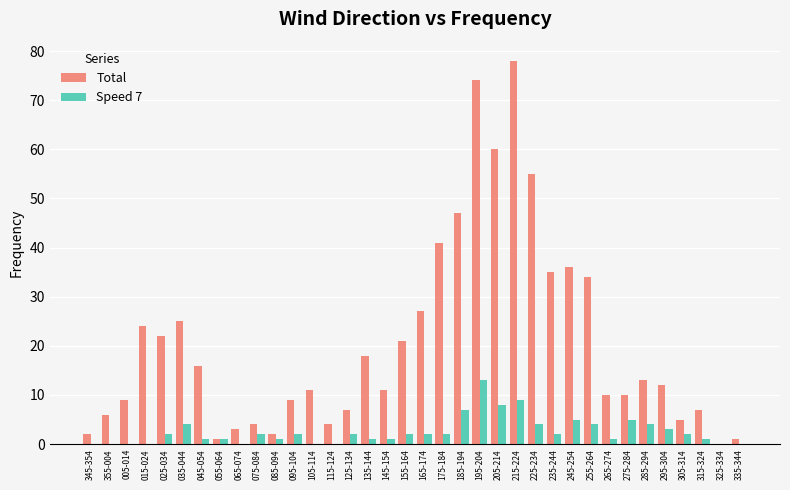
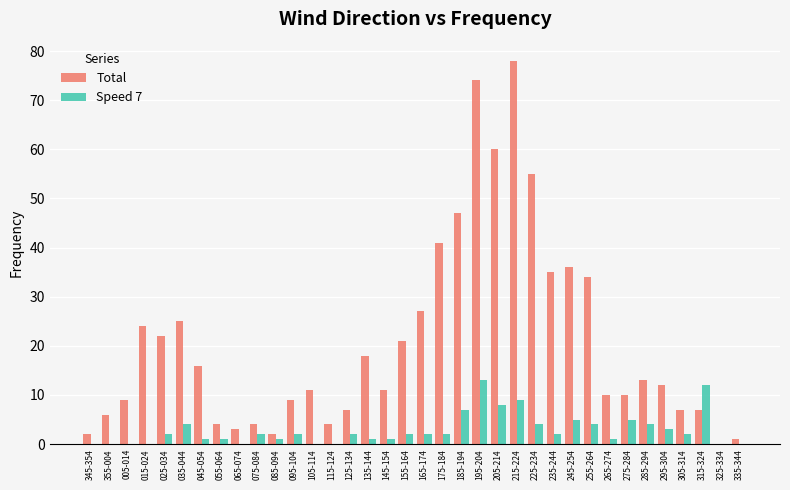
  {
    "Total": {
      "345-354": 2,
      "355-004": 6,
      "005-014": 9,
      "015-024": 24,
      "025-034": 22,
      "035-044": 25,
      "045-054": 16,
-     "055-064": 1,
+     "055-064": 4,
      "065-074": 3,
      "075-084": 4,
      "085-094": 2,
      "095-104": 9,
      "105-114": 11,
      "115-124": 4,
      "125-134": 7,
      "135-144": 18,
      "145-154": 11,
      "155-164": 21,
      "165-174": 27,
      "175-184": 41,
      "185-194": 47,
      "195-204": 74,
      "205-214": 60,
      "215-224": 78,
      "225-234": 55,
      "235-244": 35,
      "245-254": 36,
      "255-264": 34,
      "265-274": 10,
      "275-284": 10,
      "285-294": 13,
      "295-304": 12,
-     "305-314": 5,
+     "305-314": 7,
      "315-324": 7,
      "325-334": 0,
      "335-344": 1
    },
    "Speed 7": {
      "345-354": 0,
      "355-004": 0,
      "005-014": 0,
      "015-024": 0,
      "025-034": 2,
      "035-044": 4,
      "045-054": 1,
      "055-064": 1,
      "065-074": 0,
      "075-084": 2,
      "085-094": 1,
      "095-104": 2,
      "105-114": 0,
      "115-124": 0,
      "125-134": 2,
      "135-144": 1,
      "145-154": 1,
      "155-164": 2,
      "165-174": 2,
      "175-184": 2,
      "185-194": 7,
      "195-204": 13,
      "205-214": 8,
      "215-224": 9,
      "225-234": 4,
      "235-244": 2,
      "245-254": 5,
      "255-264": 4,
      "265-274": 1,
      "275-284": 5,
      "285-294": 4,
      "295-304": 3,
      "305-314": 2,
-     "315-324": 1,
+     "315-324": 12,
      "325-334": 0,
      "335-344": 0
    }
  }
